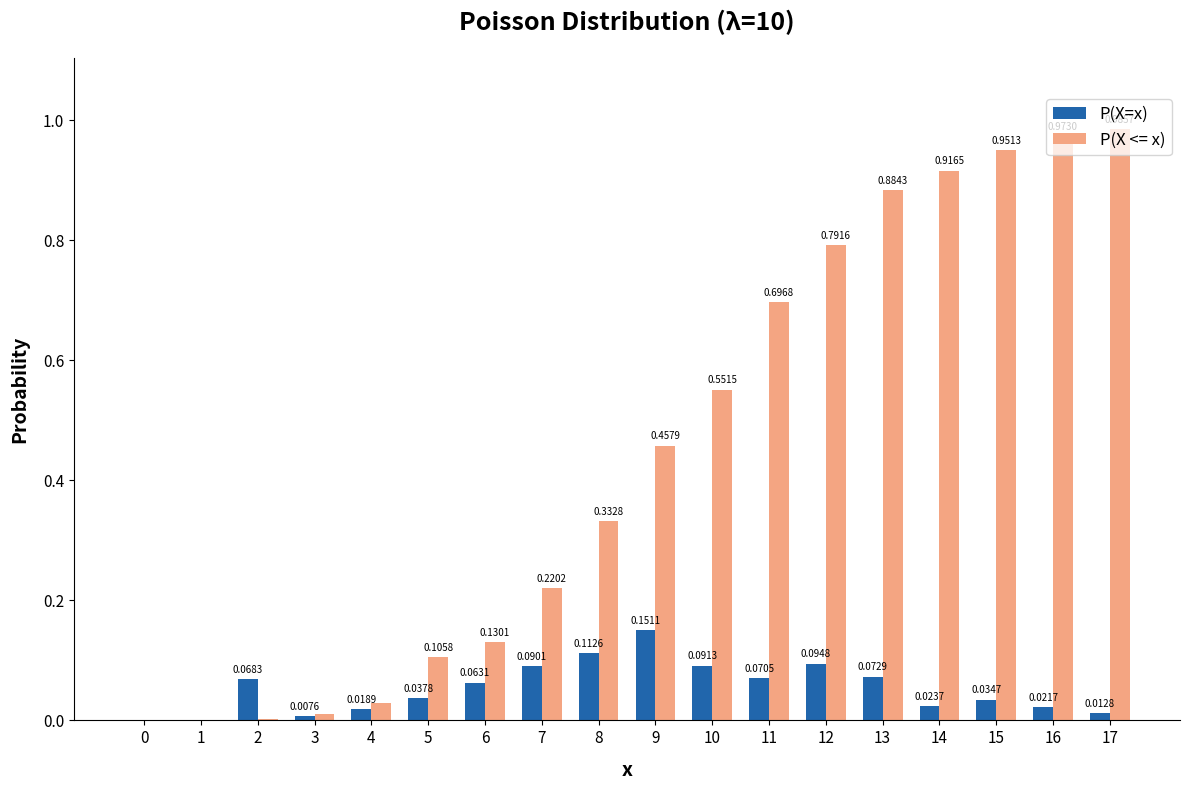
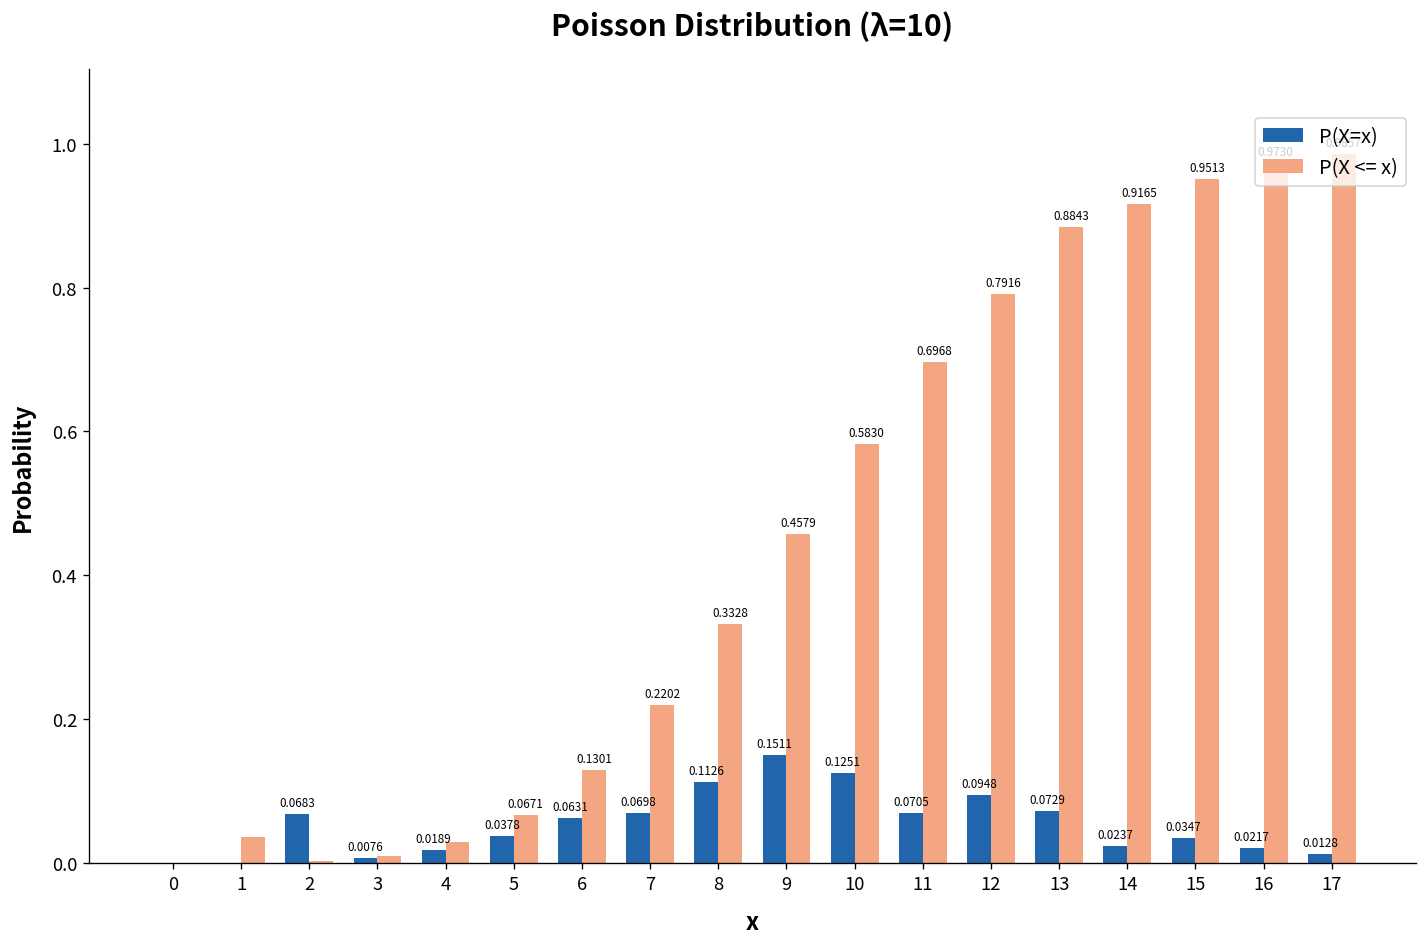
  {
    "P(X=x)": {
      "2": 0.0683,
      "3": 0.0076,
      "4": 0.0189,
      "5": 0.0378,
      "6": 0.0631,
-     "7": 0.0901,
+     "7": 0.0698,
      "8": 0.1126,
      "9": 0.1511,
-     "10": 0.0913,
+     "10": 0.1251,
      "11": 0.0705,
      "12": 0.0948,
      "13": 0.0729,
      "14": 0.0237,
      "15": 0.0347,
      "16": 0.0217,
      "17": 0.0128
    },
    "P(X <= x)": {
-     "1": 0.00,
-     "5": 0.1058,
+     "1": 0.04,
+     "5": 0.0671,
      "6": 0.1301,
      "7": 0.2202,
      "8": 0.3328,
      "9": 0.4579,
-     "10": 0.5515,
+     "10": 0.5830,
      "11": 0.6968,
      "12": 0.7916,
      "13": 0.8843,
      "14": 0.9165,
      "15": 0.9513
    }
  }
